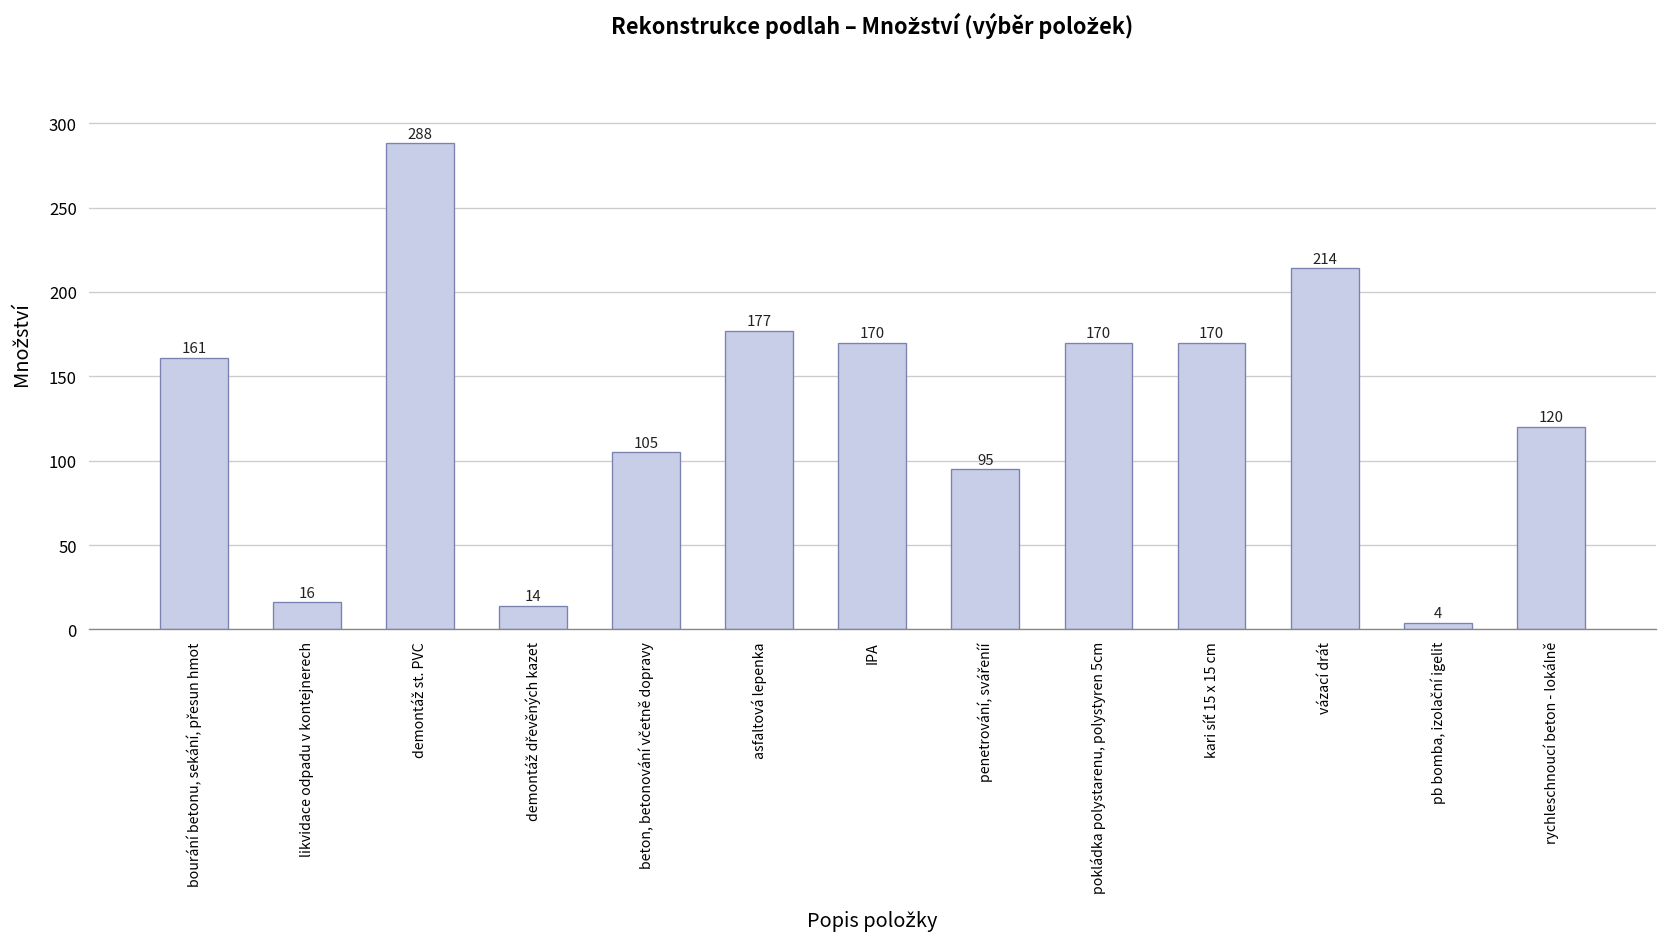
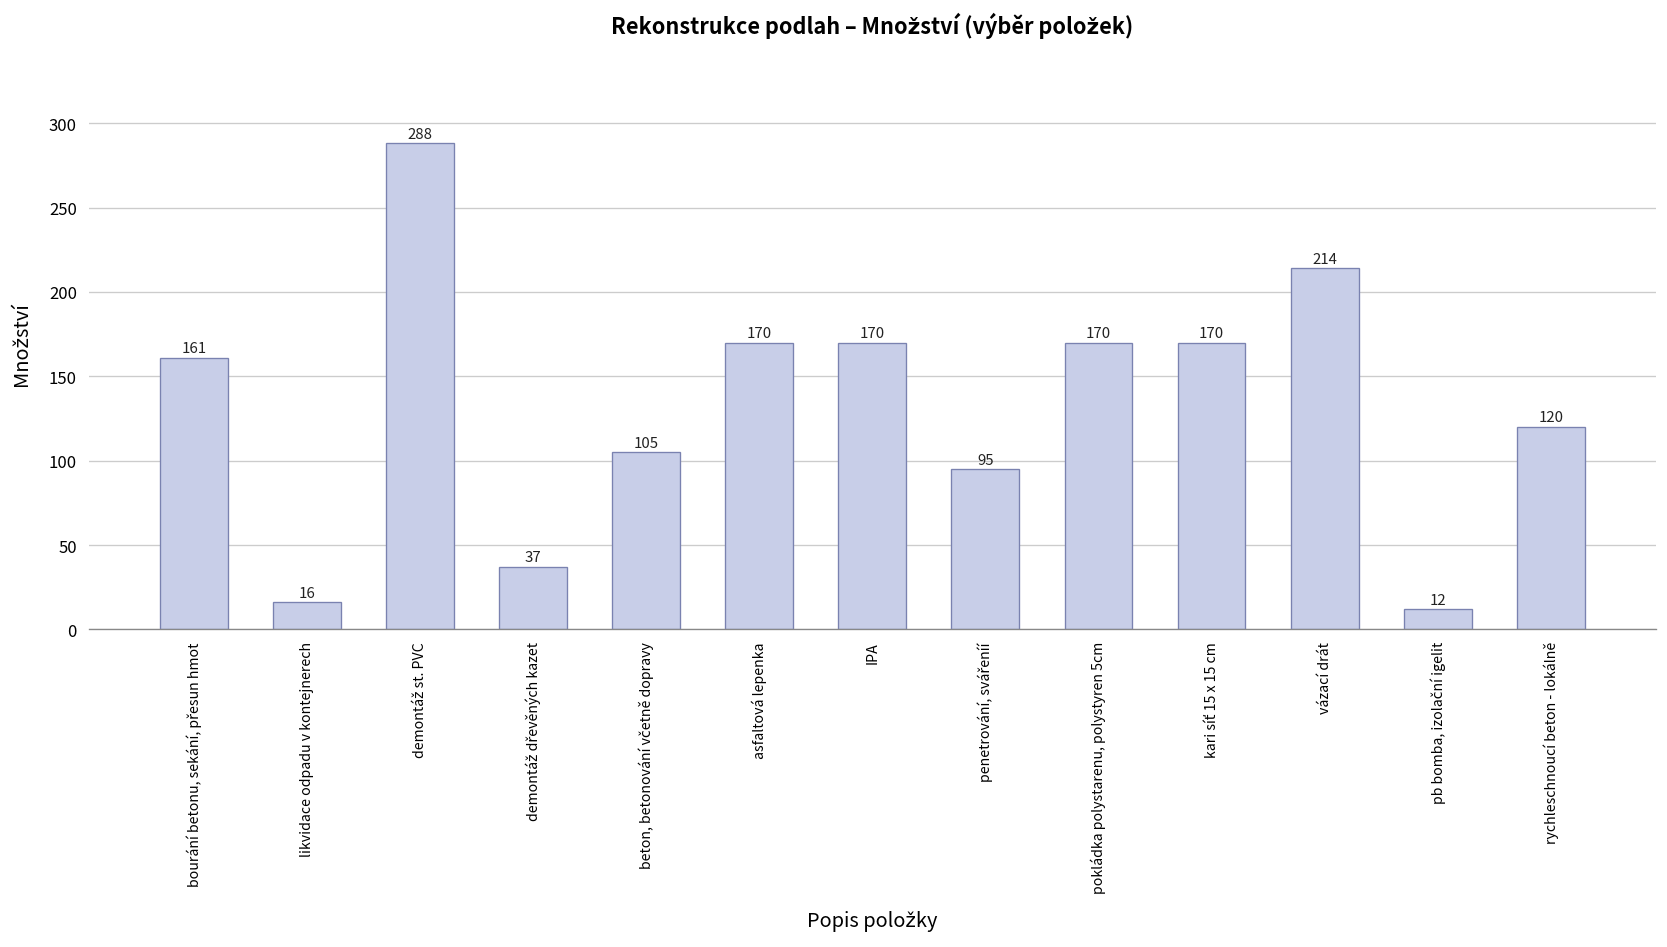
  {
    "bourání betonu, sekání, přesun hmot": 161,
    "likvidace odpadu v kontejnerech": 16,
    "demontáž st. PVC": 288,
-   "demontáž dřevěných kazet": 14,
+   "demontáž dřevěných kazet": 37,
    "beton, betonování včetně dopravy": 105,
-   "asfaltová lepenka": 177,
+   "asfaltová lepenka": 170,
    "IPA": 170,
    "penetrování, svářeníí": 95,
    "pokládka polystarenu, polystyren 5cm": 170,
    "kari síť 15 x 15 cm": 170,
    "vázací drát": 214,
-   "pb bomba, izolační igelit": 4,
+   "pb bomba, izolační igelit": 12,
    "rychleschnoucí beton - lokálně": 120
  }
